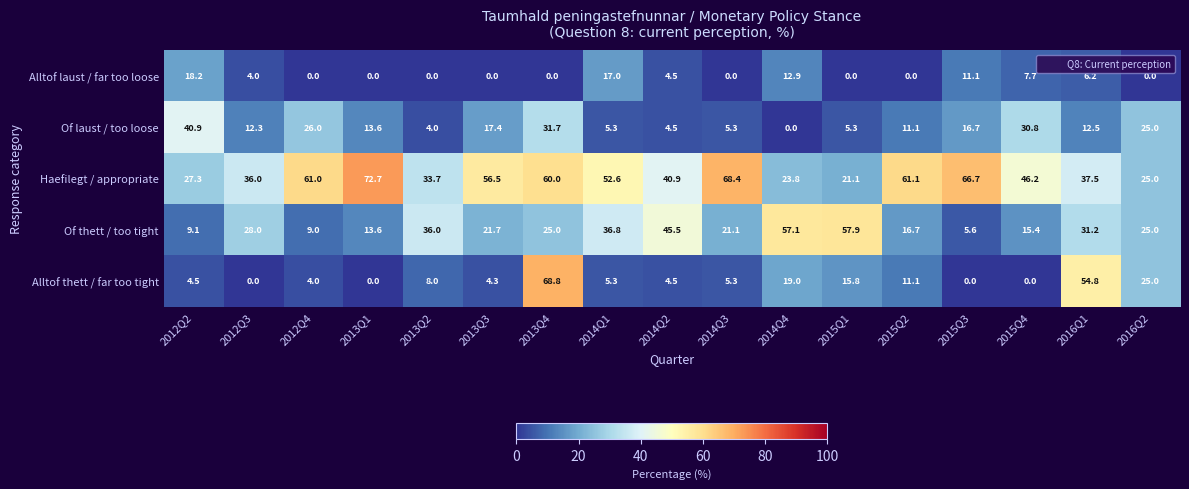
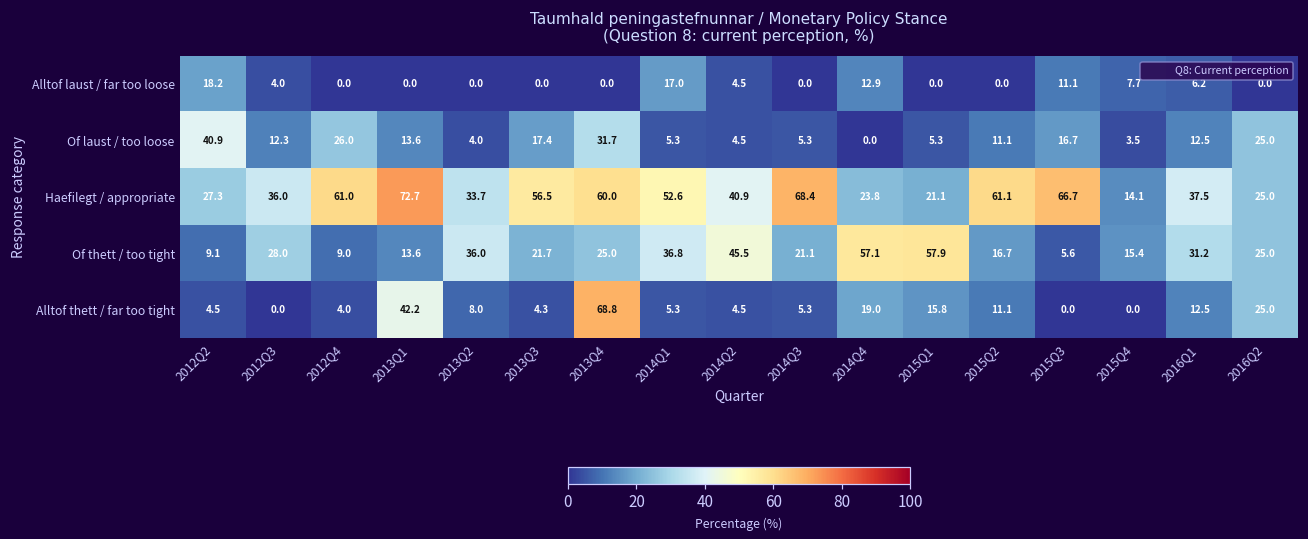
  {
    "Alltof laust / far too loose": {
      "2012Q2": 18.2,
      "2012Q3": 4.0,
      "2012Q4": 0.0,
      "2013Q1": 0.0,
      "2013Q2": 0.0,
      "2013Q3": 0.0,
      "2013Q4": 0.0,
      "2014Q1": 17.0,
      "2014Q2": 4.5,
      "2014Q3": 0.0,
      "2014Q4": 12.9,
      "2015Q1": 0.0,
      "2015Q2": 0.0,
      "2015Q3": 11.1
    },
    "Of laust / too loose": {
      "2012Q2": 40.9,
      "2012Q3": 12.3,
      "2012Q4": 26.0,
      "2013Q1": 13.6,
      "2013Q2": 4.0,
      "2013Q3": 17.4,
      "2013Q4": 31.7,
      "2014Q1": 5.3,
      "2014Q2": 4.5,
      "2014Q3": 5.3,
      "2014Q4": 0.0,
      "2015Q1": 5.3,
      "2015Q2": 11.1,
      "2015Q3": 16.7,
-     "2015Q4": 30.8,
+     "2015Q4": 3.5,
      "2016Q1": 12.5,
      "2016Q2": 25.0
    },
    "Haefilegt / appropriate": {
      "2012Q2": 27.3,
      "2012Q3": 36.0,
      "2012Q4": 61.0,
      "2013Q1": 72.7,
      "2013Q2": 33.7,
      "2013Q3": 56.5,
      "2013Q4": 60.0,
      "2014Q1": 52.6,
      "2014Q2": 40.9,
      "2014Q3": 68.4,
      "2014Q4": 23.8,
      "2015Q1": 21.1,
      "2015Q2": 61.1,
      "2015Q3": 66.7,
-     "2015Q4": 46.2,
+     "2015Q4": 14.1,
      "2016Q1": 37.5,
      "2016Q2": 25.0
    },
    "Of thett / too tight": {
      "2012Q2": 9.1,
      "2012Q3": 28.0,
      "2012Q4": 9.0,
      "2013Q1": 13.6,
      "2013Q2": 36.0,
      "2013Q3": 21.7,
      "2013Q4": 25.0,
      "2014Q1": 36.8,
      "2014Q2": 45.5,
      "2014Q3": 21.1,
      "2014Q4": 57.1,
      "2015Q1": 57.9,
      "2015Q2": 16.7,
      "2015Q3": 5.6,
      "2015Q4": 15.4,
      "2016Q1": 31.2,
      "2016Q2": 25.0
    },
    "Alltof thett / far too tight": {
      "2012Q2": 4.5,
      "2012Q3": 0.0,
      "2012Q4": 4.0,
-     "2013Q1": 0.0,
+     "2013Q1": 42.2,
      "2013Q2": 8.0,
      "2013Q3": 4.3,
      "2013Q4": 68.8,
      "2014Q1": 5.3,
      "2014Q2": 4.5,
      "2014Q3": 5.3,
      "2014Q4": 19.0,
      "2015Q1": 15.8,
      "2015Q2": 11.1,
      "2015Q3": 0.0,
      "2015Q4": 0.0,
-     "2016Q1": 54.8,
+     "2016Q1": 12.5,
      "2016Q2": 25.0
    }
  }
